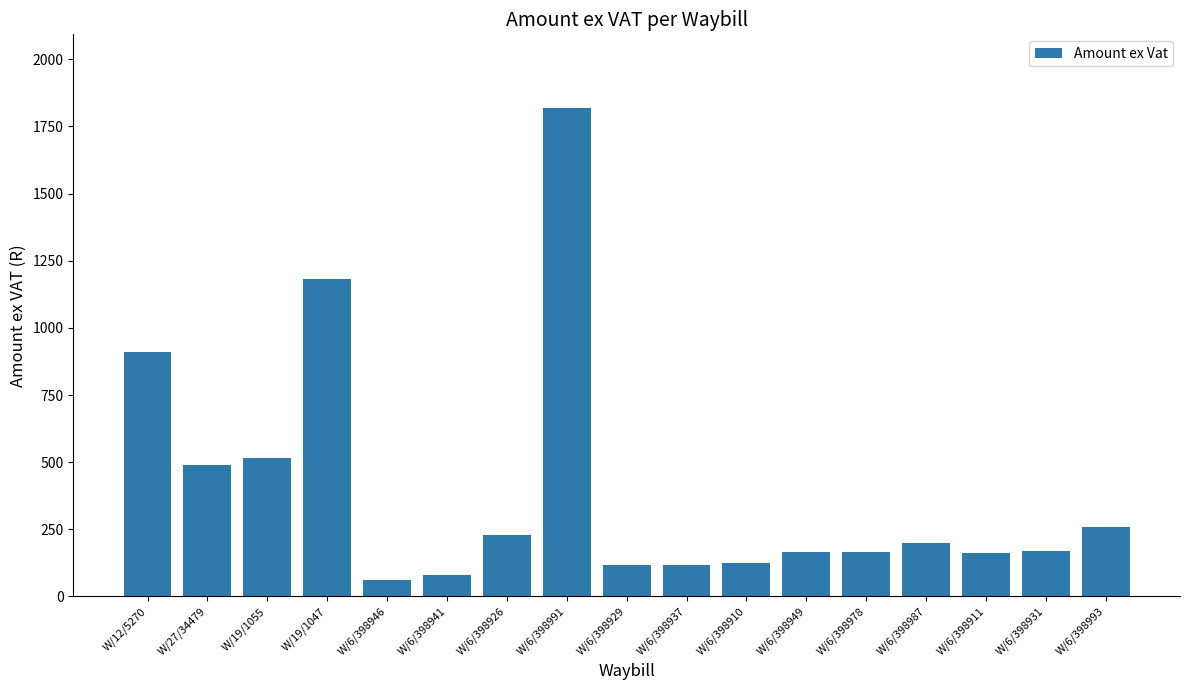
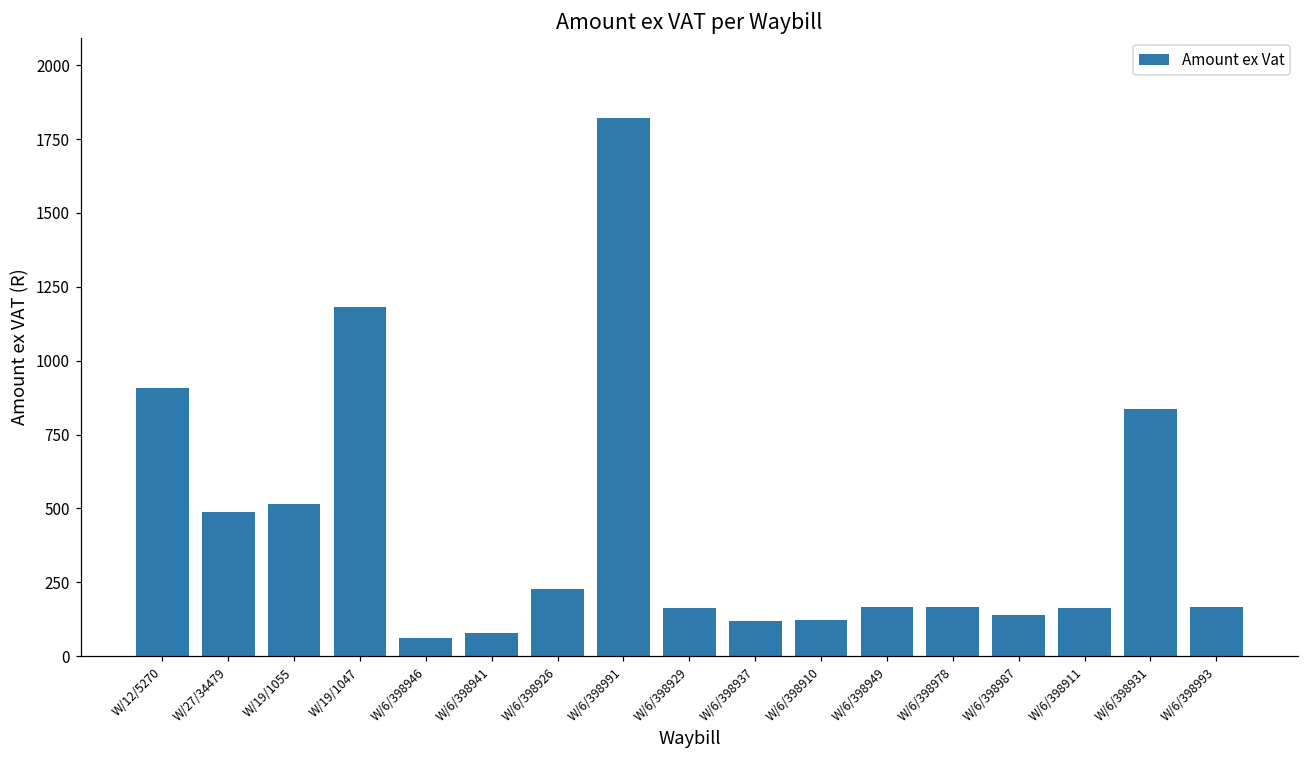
  {
    "W/12/5270": 910,
    "W/27/34479": 490,
    "W/19/1055": 520,
    "W/19/1047": 1180,
    "W/6/398946": 60,
    "W/6/398941": 80,
    "W/6/398926": 230,
    "W/6/398991": 1820,
-   "W/6/398929": 120,
+   "W/6/398929": 160,
    "W/6/398937": 120,
    "W/6/398910": 120,
    "W/6/398949": 170,
    "W/6/398978": 170,
-   "W/6/398987": 200,
+   "W/6/398987": 140,
    "W/6/398911": 160,
-   "W/6/398931": 170,
-   "W/6/398993": 260
+   "W/6/398931": 840,
+   "W/6/398993": 170
  }
